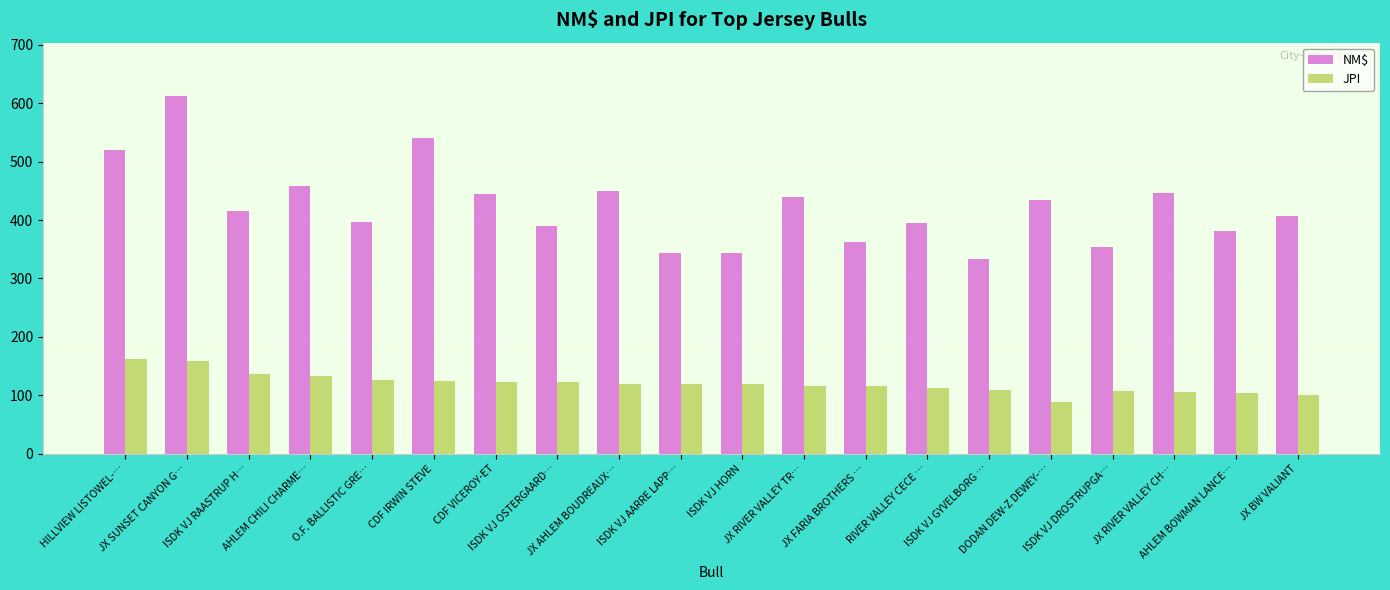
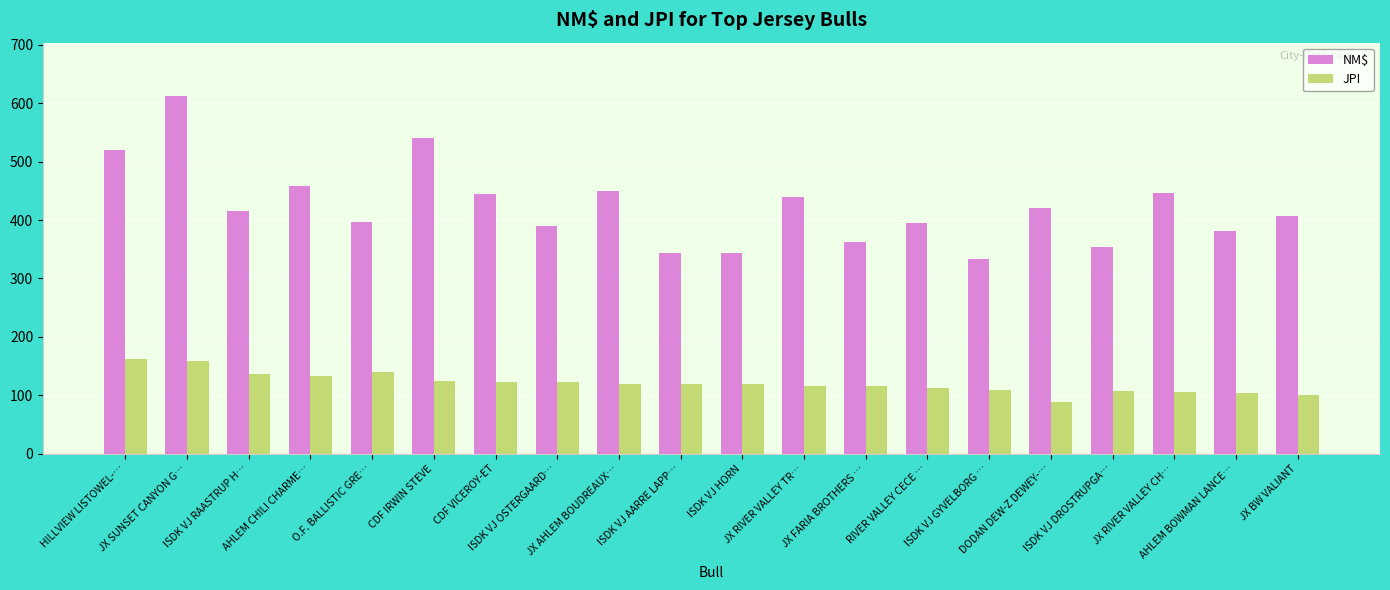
  {
    "NM$": {
      "HILLVIEW LISTOWEL-…": 520,
      "JX SUNSET CANYON G…": 610,
      "ISDK VJ RAASTRUP H…": 420,
      "AHLEM CHILI CHARME…": 460,
      "O.F. BALLISTIC GRE…": 400,
      "CDF IRWIN STEVE": 540,
      "CDF VICEROY-ET": 450,
      "ISDK VJ OSTERGAARD…": 390,
      "JX AHLEM BOUDREAUX…": 450,
      "ISDK VJ AARRE LAPP…": 340,
      "ISDK VJ HORN": 340,
      "JX RIVER VALLEY TR…": 440,
      "JX FARIA BROTHERS …": 360,
      "RIVER VALLEY CECE …": 400,
      "ISDK VJ GYVELBORG …": 330,
-     "DODAN DEW-Z DEWEY-…": 430,
+     "DODAN DEW-Z DEWEY-…": 420,
      "ISDK VJ DROSTRUPGA…": 350,
      "JX RIVER VALLEY CH…": 450,
      "AHLEM BOWMAN LANCE…": 380,
      "JX BW VALIANT": 410
    },
    "JPI": {
      "HILLVIEW LISTOWEL-…": 160,
      "JX SUNSET CANYON G…": 160,
      "ISDK VJ RAASTRUP H…": 140,
      "AHLEM CHILI CHARME…": 130,
-     "O.F. BALLISTIC GRE…": 130,
+     "O.F. BALLISTIC GRE…": 140,
      "CDF IRWIN STEVE": 130,
      "CDF VICEROY-ET": 120,
      "ISDK VJ OSTERGAARD…": 120,
      "JX AHLEM BOUDREAUX…": 120,
      "ISDK VJ AARRE LAPP…": 120,
      "ISDK VJ HORN": 120,
      "JX RIVER VALLEY TR…": 120,
      "JX FARIA BROTHERS …": 120,
      "RIVER VALLEY CECE …": 110,
      "ISDK VJ GYVELBORG …": 110,
      "DODAN DEW-Z DEWEY-…": 90,
      "ISDK VJ DROSTRUPGA…": 110,
      "JX RIVER VALLEY CH…": 110,
      "AHLEM BOWMAN LANCE…": 100,
      "JX BW VALIANT": 100
    }
  }
